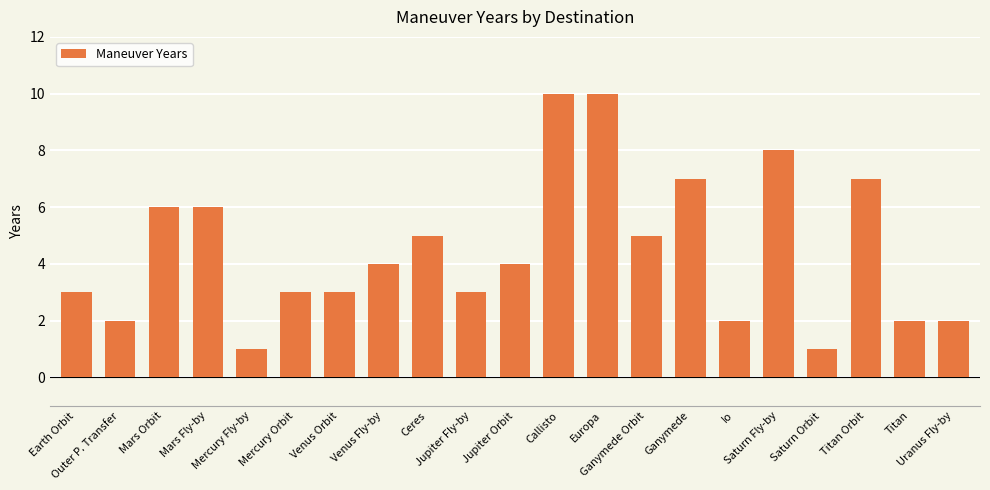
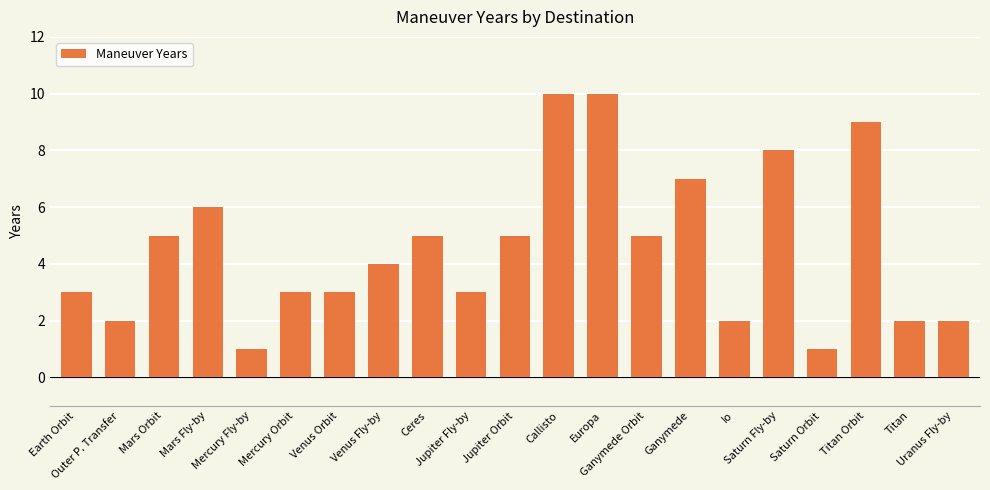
  {
    "Earth Orbit": 3,
    "Outer P. Transfer": 2,
-   "Mars Orbit": 6,
+   "Mars Orbit": 5,
    "Mars Fly-by": 6,
    "Mercury Fly-by": 1,
    "Mercury Orbit": 3,
    "Venus Orbit": 3,
    "Venus Fly-by": 4,
    "Ceres": 5,
    "Jupiter Fly-by": 3,
-   "Jupiter Orbit": 4,
+   "Jupiter Orbit": 5,
    "Callisto": 10,
    "Europa": 10,
    "Ganymede Orbit": 5,
    "Ganymede": 7,
    "Io": 2,
    "Saturn Fly-by": 8,
    "Saturn Orbit": 1,
-   "Titan Orbit": 7,
+   "Titan Orbit": 9,
    "Titan": 2,
    "Uranus Fly-by": 2
  }
